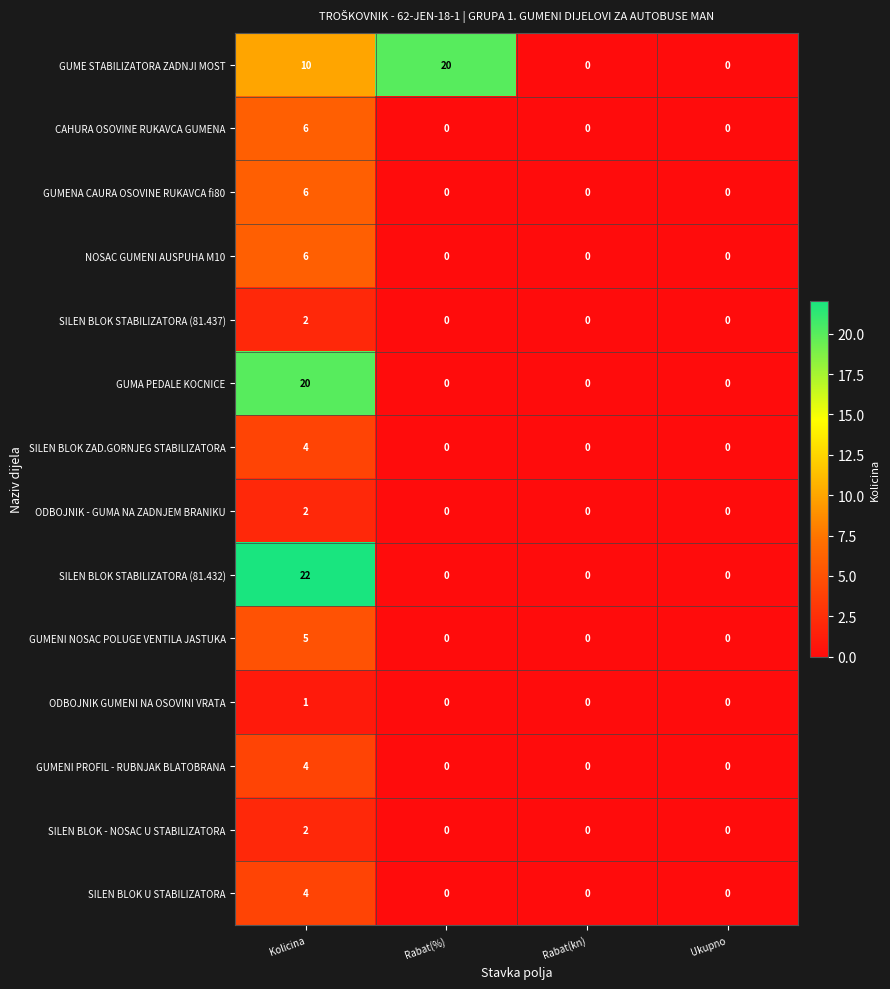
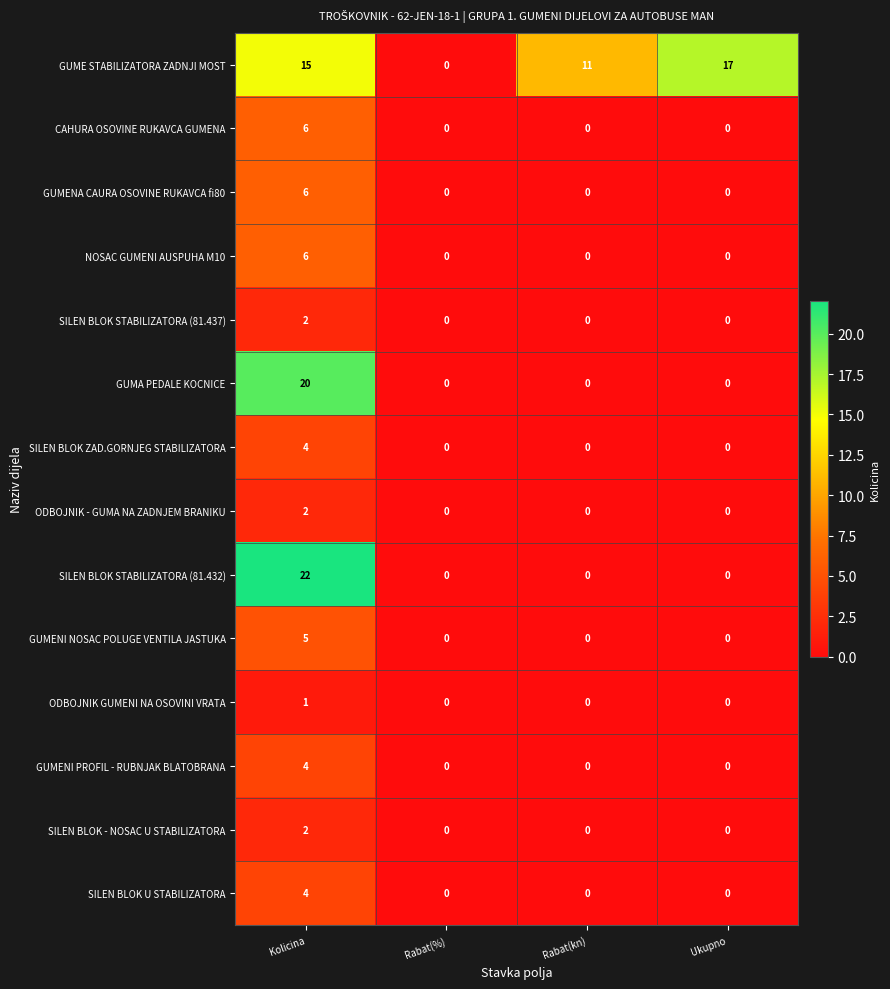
  {
    "GUME STABILIZATORA ZADNJI MOST": {
-     "Kolicina": 10,
-     "Rabat(%)": 20,
-     "Rabat(kn)": 0,
-     "Ukupno": 0
+     "Kolicina": 15,
+     "Rabat(%)": 0,
+     "Rabat(kn)": 11,
+     "Ukupno": 17
    },
    "CAHURA OSOVINE RUKAVCA GUMENA": {
      "Kolicina": 6,
      "Rabat(%)": 0,
      "Rabat(kn)": 0,
      "Ukupno": 0
    },
    "GUMENA CAURA OSOVINE RUKAVCA fi80": {
      "Kolicina": 6,
      "Rabat(%)": 0,
      "Rabat(kn)": 0,
      "Ukupno": 0
    },
    "NOSAC GUMENI AUSPUHA M10": {
      "Kolicina": 6,
      "Rabat(%)": 0,
      "Rabat(kn)": 0,
      "Ukupno": 0
    },
    "SILEN BLOK STABILIZATORA (81.437)": {
      "Kolicina": 2,
      "Rabat(%)": 0,
      "Rabat(kn)": 0,
      "Ukupno": 0
    },
    "GUMA PEDALE KOCNICE": {
      "Kolicina": 20,
      "Rabat(%)": 0,
      "Rabat(kn)": 0,
      "Ukupno": 0
    },
    "SILEN BLOK ZAD.GORNJEG STABILIZATORA": {
      "Kolicina": 4,
      "Rabat(%)": 0,
      "Rabat(kn)": 0,
      "Ukupno": 0
    },
    "ODBOJNIK - GUMA NA ZADNJEM BRANIKU": {
      "Kolicina": 2,
      "Rabat(%)": 0,
      "Rabat(kn)": 0,
      "Ukupno": 0
    },
    "SILEN BLOK STABILIZATORA (81.432)": {
      "Kolicina": 22,
      "Rabat(%)": 0,
      "Rabat(kn)": 0,
      "Ukupno": 0
    },
    "GUMENI NOSAC POLUGE VENTILA JASTUKA": {
      "Kolicina": 5,
      "Rabat(%)": 0,
      "Rabat(kn)": 0,
      "Ukupno": 0
    },
    "ODBOJNIK GUMENI NA OSOVINI VRATA": {
      "Kolicina": 1,
      "Rabat(%)": 0,
      "Rabat(kn)": 0,
      "Ukupno": 0
    },
    "GUMENI PROFIL - RUBNJAK BLATOBRANA": {
      "Kolicina": 4,
      "Rabat(%)": 0,
      "Rabat(kn)": 0,
      "Ukupno": 0
    },
    "SILEN BLOK - NOSAC U STABILIZATORA": {
      "Kolicina": 2,
      "Rabat(%)": 0,
      "Rabat(kn)": 0,
      "Ukupno": 0
    },
    "SILEN BLOK U STABILIZATORA": {
      "Kolicina": 4,
      "Rabat(%)": 0,
      "Rabat(kn)": 0,
      "Ukupno": 0
    }
  }
